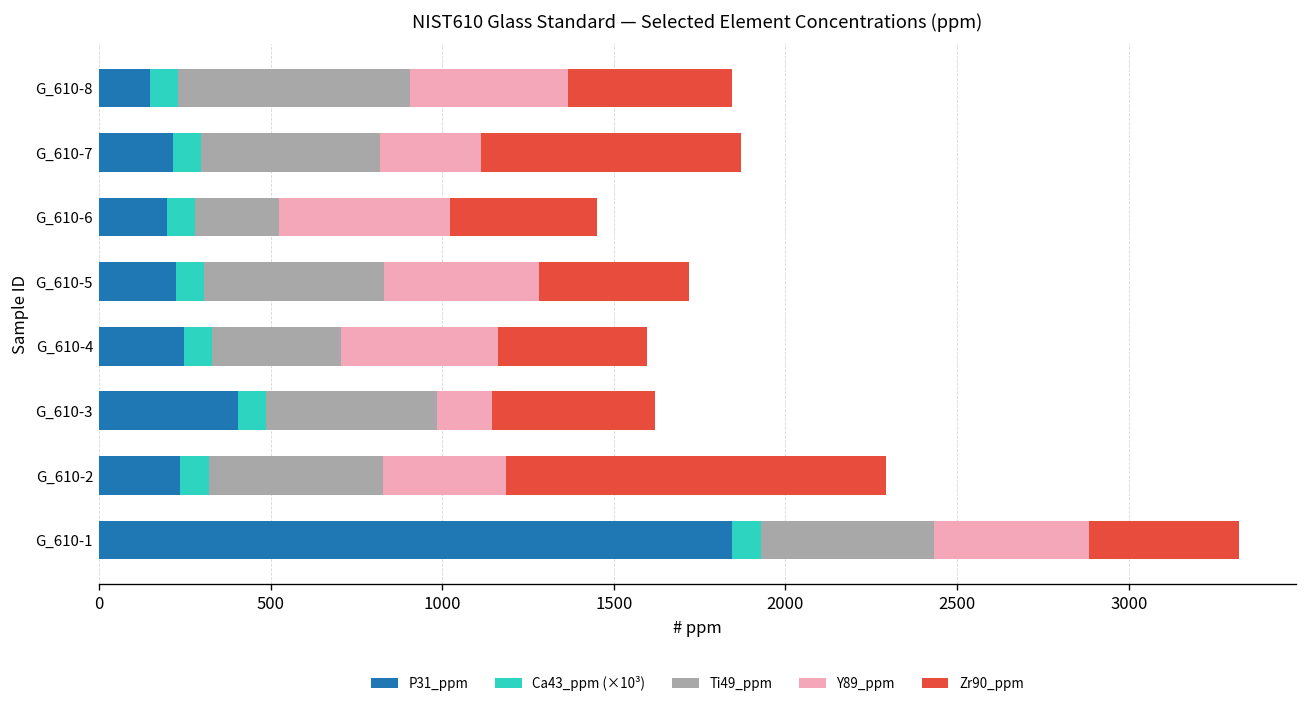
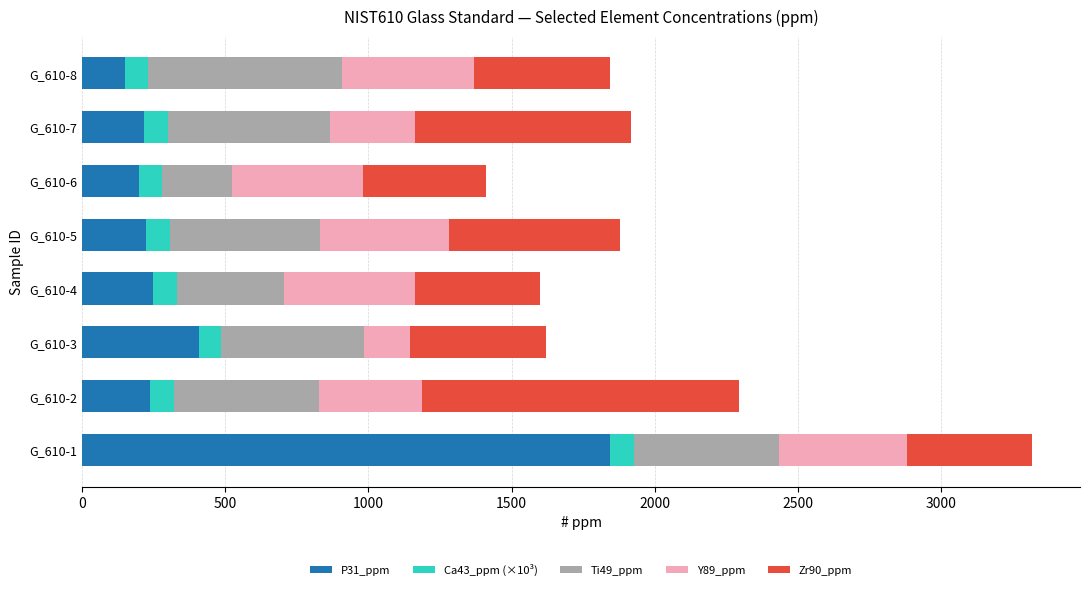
  {
    "P31_ppm": {
      "G_610-8": 150,
      "G_610-7": 210,
      "G_610-6": 200,
      "G_610-5": 220,
      "G_610-4": 250,
      "G_610-3": 410,
      "G_610-2": 240,
      "G_610-1": 1840
    },
    "Ti49_ppm": {
      "G_610-8": 670,
-     "G_610-7": 520,
+     "G_610-7": 570,
      "G_610-6": 240,
      "G_610-5": 520,
      "G_610-4": 380,
      "G_610-3": 500,
      "G_610-2": 510,
      "G_610-1": 500
    },
    "Y89_ppm": {
      "G_610-8": 460,
      "G_610-7": 300,
-     "G_610-6": 500,
+     "G_610-6": 460,
      "G_610-5": 450,
      "G_610-4": 460,
      "G_610-3": 160,
      "G_610-2": 360,
      "G_610-1": 450
    },
    "Zr90_ppm": {
      "G_610-8": 480,
      "G_610-7": 760,
      "G_610-6": 430,
-     "G_610-5": 440,
+     "G_610-5": 600,
      "G_610-4": 440,
      "G_610-3": 470,
      "G_610-2": 1110,
      "G_610-1": 440
    }
  }
